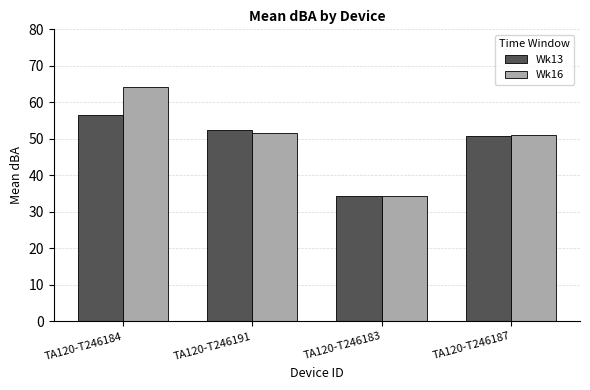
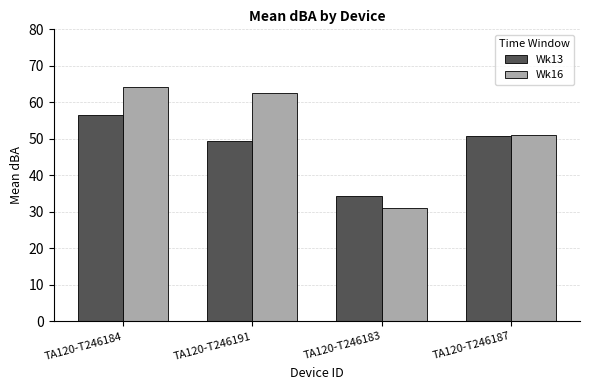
  {
    "Wk13": {
      "TA120-T246184": 57,
-     "TA120-T246191": 52,
+     "TA120-T246191": 50,
      "TA120-T246183": 34,
      "TA120-T246187": 51
    },
    "Wk16": {
      "TA120-T246184": 64,
-     "TA120-T246191": 52,
-     "TA120-T246183": 34,
+     "TA120-T246191": 63,
+     "TA120-T246183": 31,
      "TA120-T246187": 51
    }
  }
